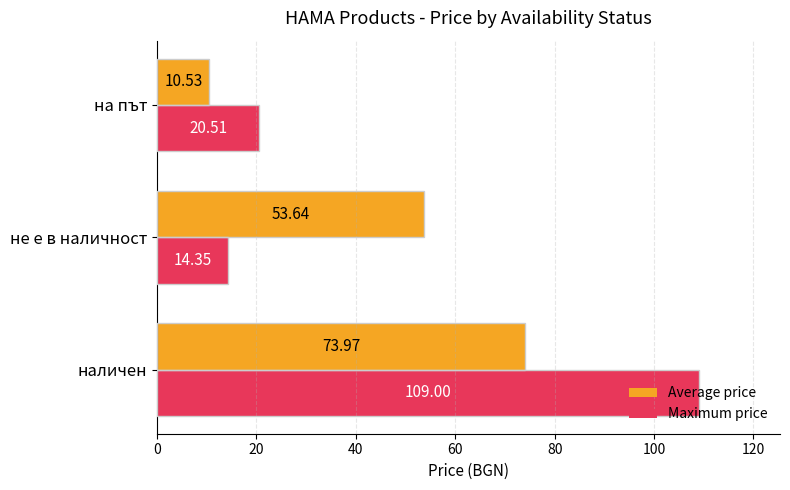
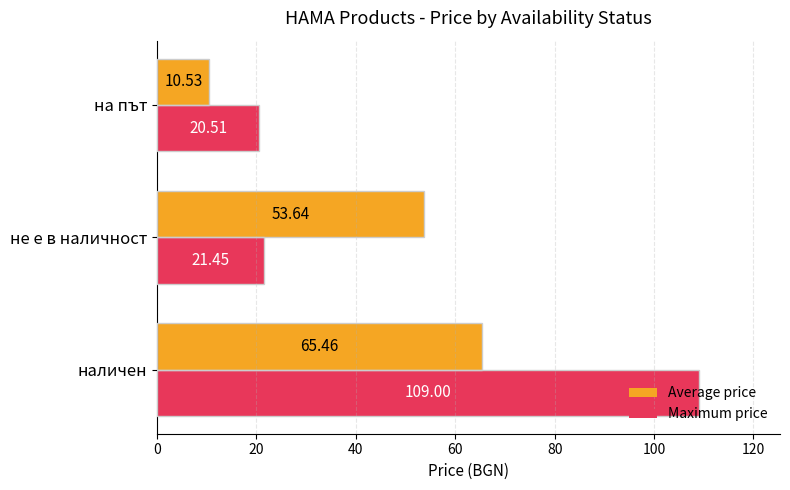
  {
    "Average price": {
      "на път": 10.53,
      "не е в наличност": 53.64,
-     "наличен": 73.97
+     "наличен": 65.46
    },
    "Maximum price": {
      "на път": 20.51,
-     "не е в наличност": 14.35,
+     "не е в наличност": 21.45,
      "наличен": 109.00
    }
  }
